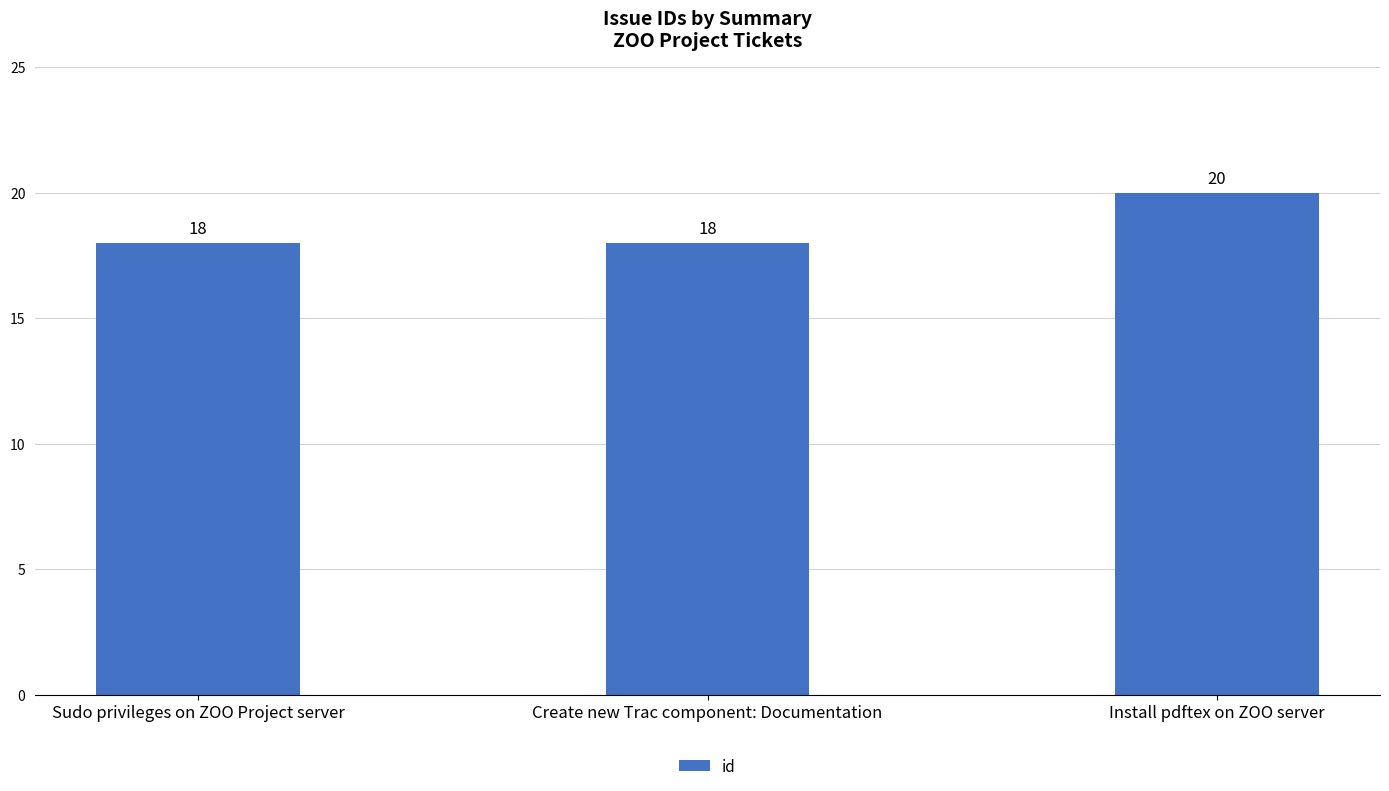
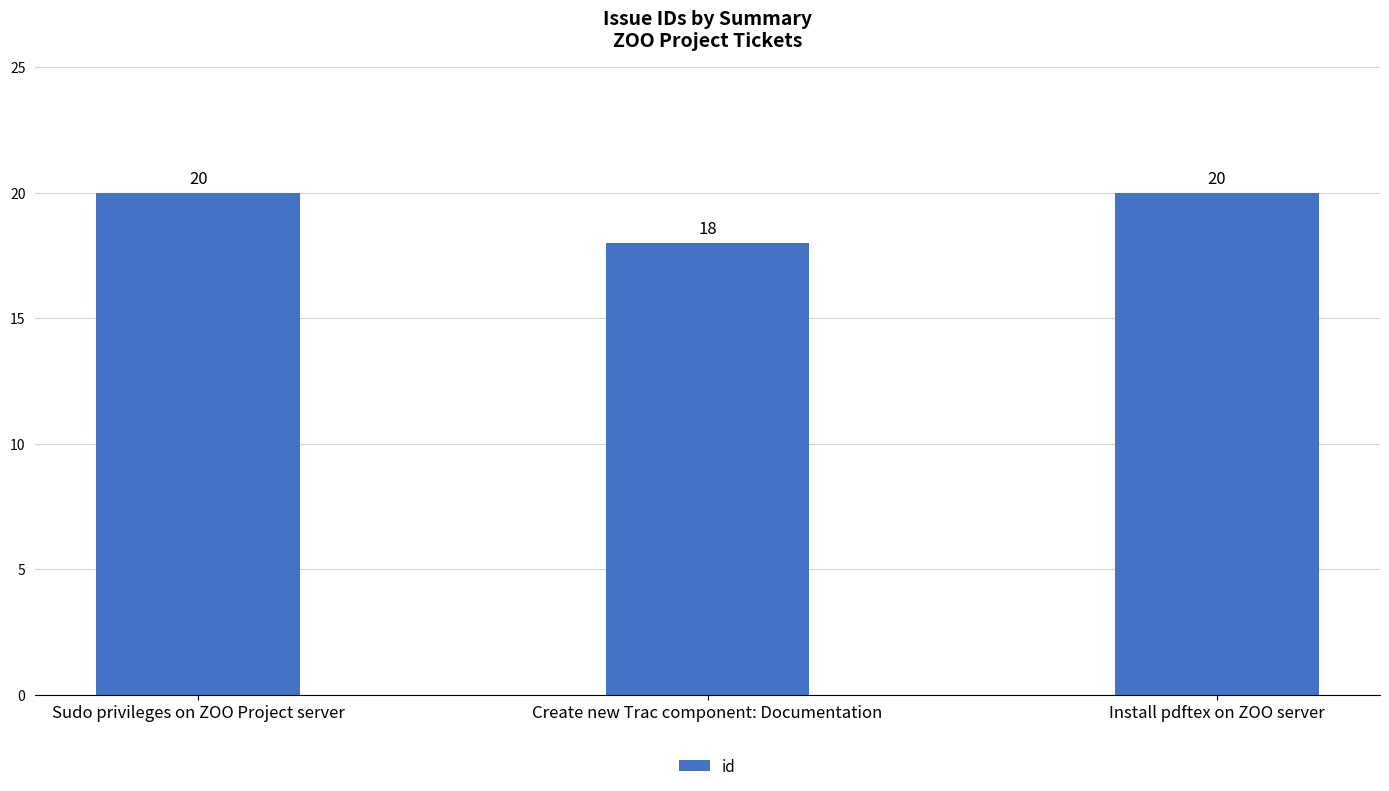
  {
-   "Sudo privileges on ZOO Project server": 18,
+   "Sudo privileges on ZOO Project server": 20,
    "Create new Trac component: Documentation": 18,
    "Install pdftex on ZOO server": 20
  }
